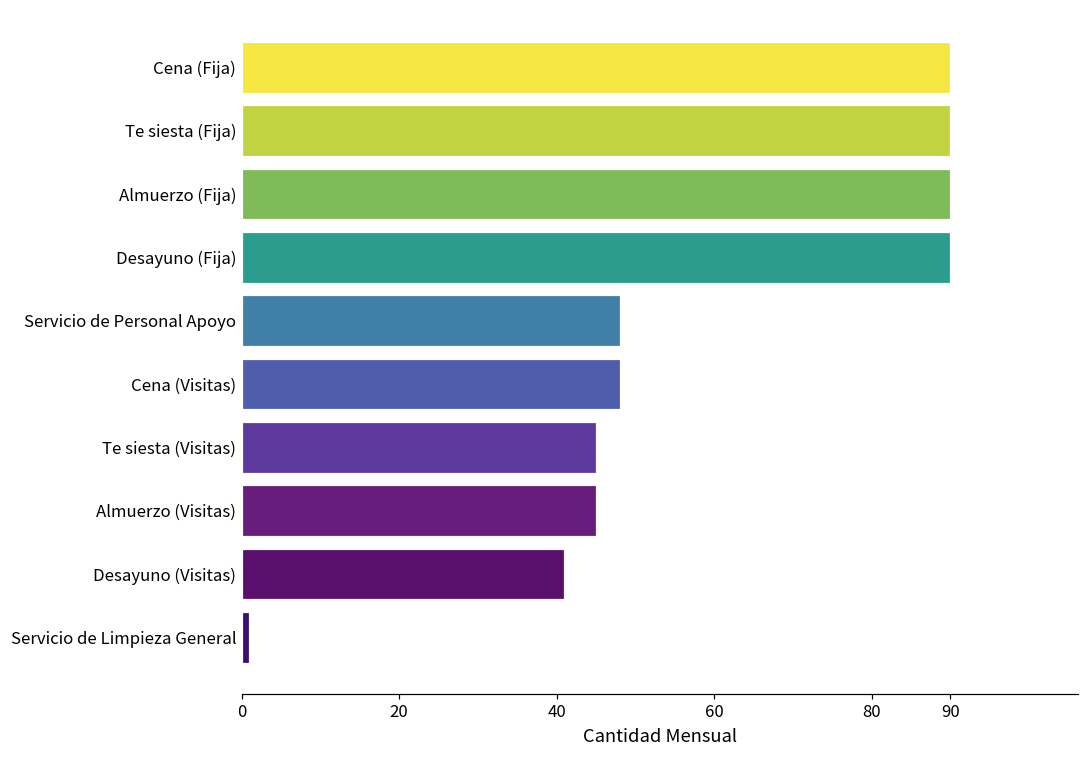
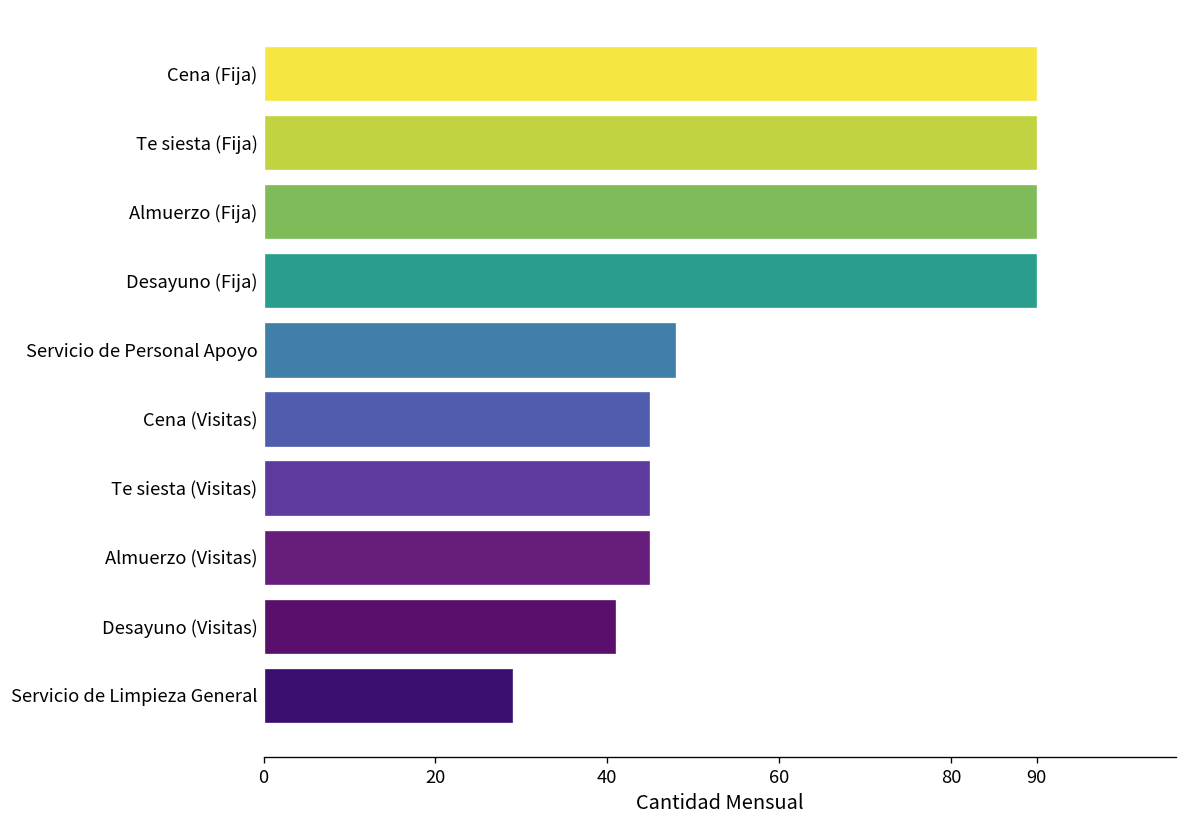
  {
    "Cena (Fija)": 90,
    "Te siesta (Fija)": 90,
    "Almuerzo (Fija)": 90,
    "Desayuno (Fija)": 90,
    "Servicio de Personal Apoyo": 48,
-   "Cena (Visitas)": 48,
+   "Cena (Visitas)": 45,
    "Te siesta (Visitas)": 45,
    "Almuerzo (Visitas)": 45,
    "Desayuno (Visitas)": 41,
-   "Servicio de Limpieza General": 1
+   "Servicio de Limpieza General": 29
  }
